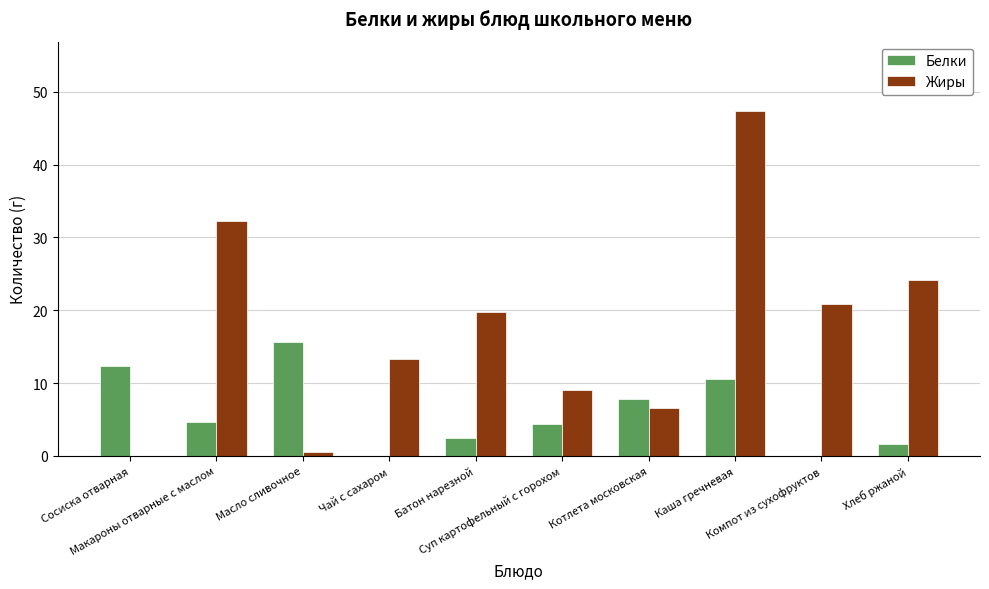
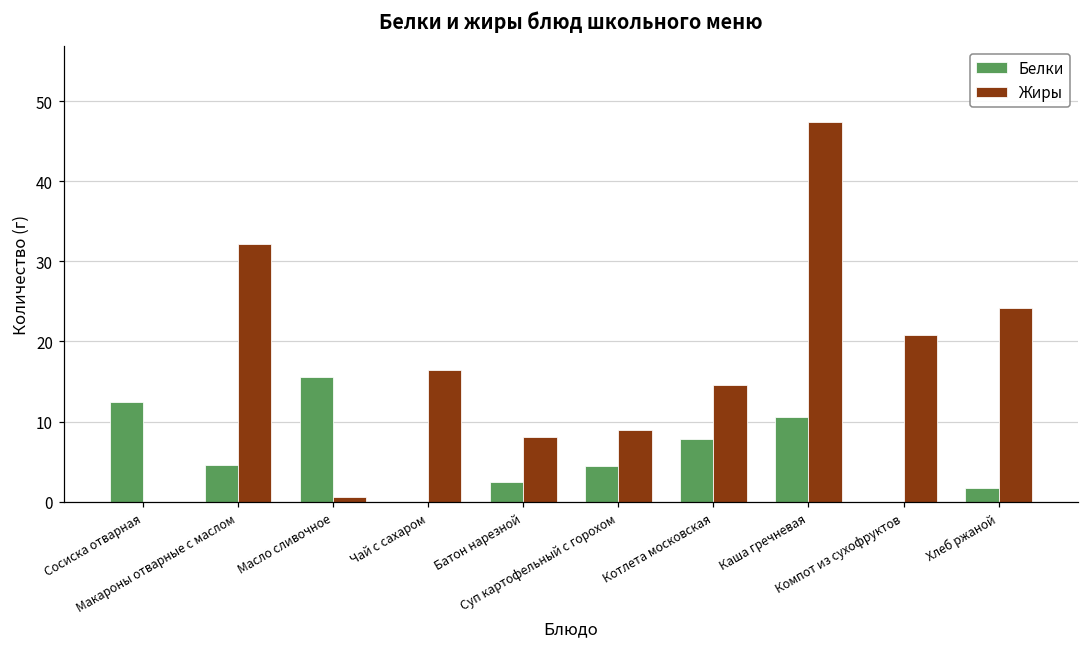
  {
    "Белки": {
      "Сосиска отварная": 12,
      "Макароны отварные с маслом": 5,
      "Масло сливочное": 16,
      "Чай с сахаром": 0,
      "Батон нарезной": 3,
      "Суп картофельный с горохом": 4,
      "Котлета московская": 8,
      "Каша гречневая": 11,
      "Компот из сухофруктов": 0,
      "Хлеб ржаной": 2
    },
    "Жиры": {
      "Сосиска отварная": 0,
      "Макароны отварные с маслом": 32,
      "Масло сливочное": 1,
-     "Чай с сахаром": 13,
-     "Батон нарезной": 20,
+     "Чай с сахаром": 16,
+     "Батон нарезной": 8,
      "Суп картофельный с горохом": 9,
-     "Котлета московская": 7,
+     "Котлета московская": 15,
      "Каша гречневая": 47,
      "Компот из сухофруктов": 21,
      "Хлеб ржаной": 24
    }
  }
